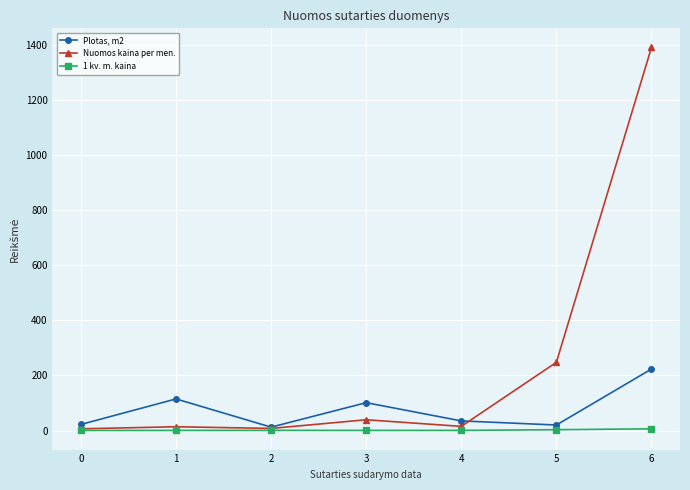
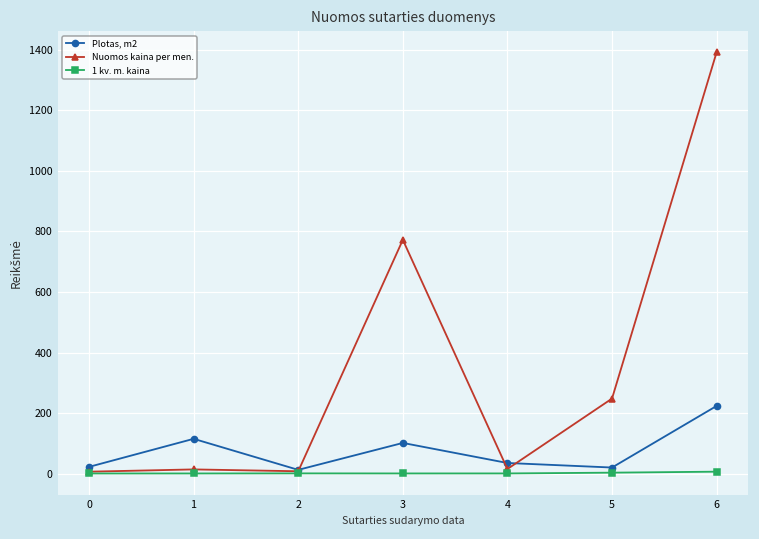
  {
    "Plotas, m2": {
      "0": 20,
      "1": 110,
      "3": 100,
      "4": 30,
      "5": 20,
      "6": 220
    },
    "Nuomos kaina per men.": {
      "1": 10,
-     "3": 40,
+     "3": 770,
      "4": 20,
      "5": 250,
      "6": 1390
    },
    "1 kv. m. kaina": {
      "1": 0,
      "3": 0,
      "4": 0,
      "5": 0,
      "6": 10
    }
  }
